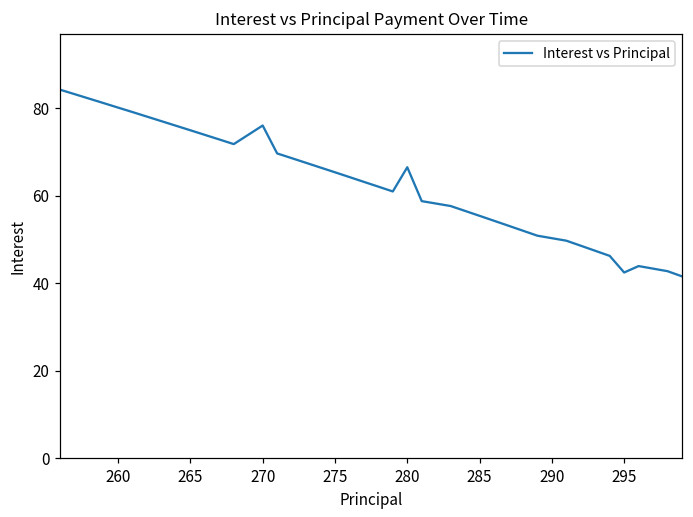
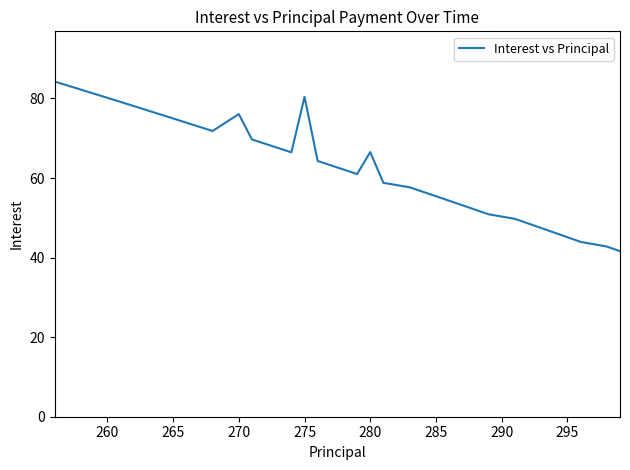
  {
    "260": 80,
    "265": 75,
    "270": 76,
-   "275": 65,
+   "275": 80,
    "280": 67,
    "285": 55,
-   "295": 42
+   "295": 45
  }
